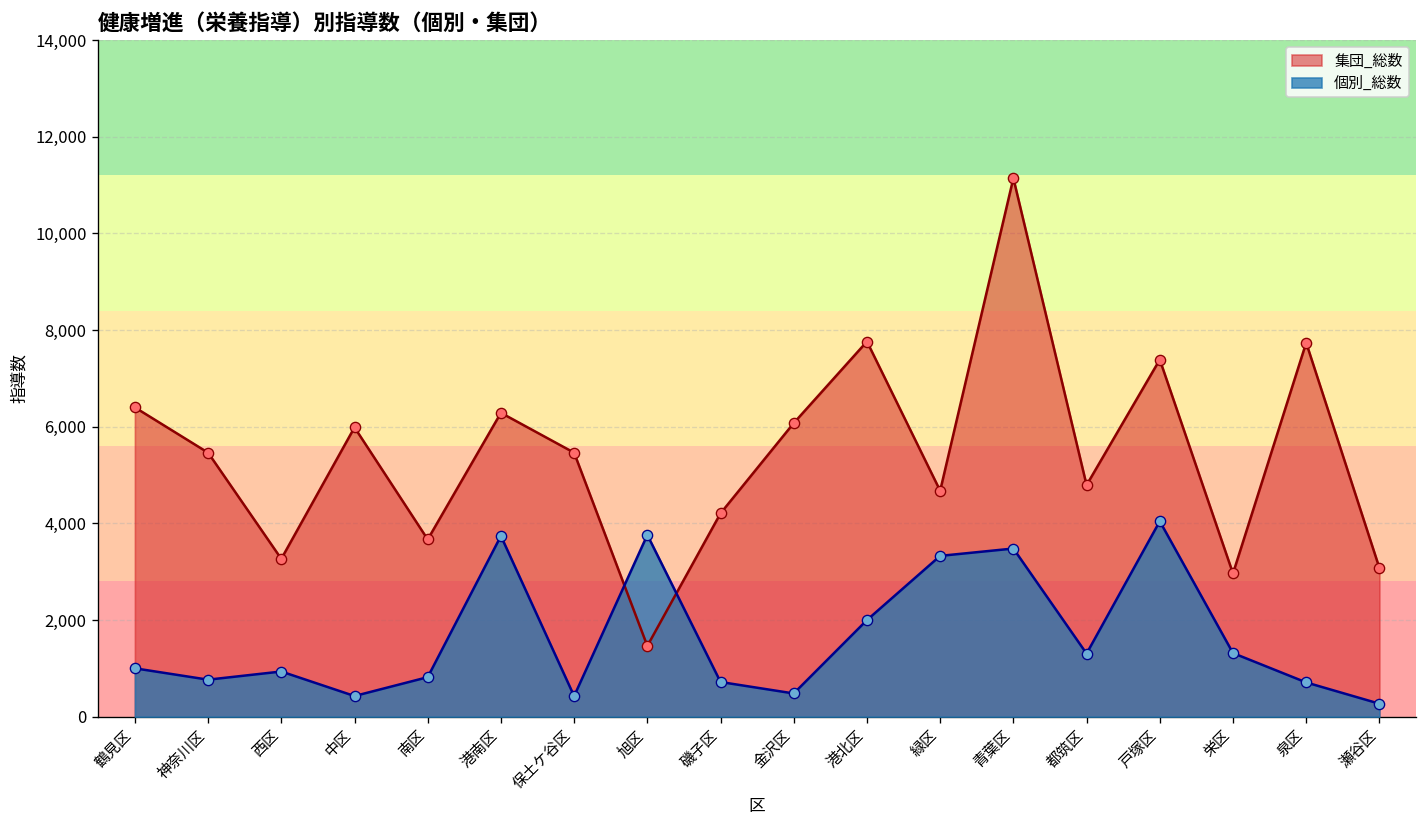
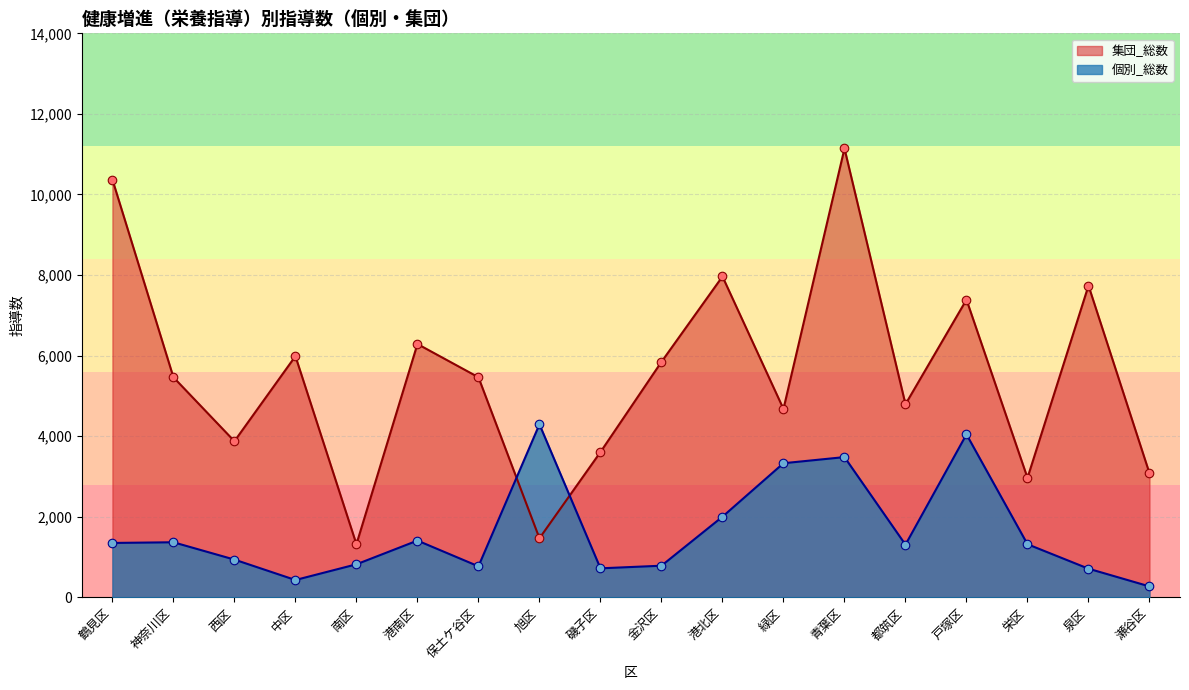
  {
    "集団_総数": {
-     "鶴見区": "6,400",
+     "鶴見区": "10,400",
      "神奈川区": "5,500",
-     "西区": "3,300",
+     "西区": "3,900",
      "中区": "6,000",
-     "南区": "3,700",
+     "南区": "1,300",
      "港南区": "6,300",
      "保土ケ谷区": "5,500",
      "旭区": "1,500",
-     "磯子区": "4,200",
-     "金沢区": "6,100",
-     "港北区": "7,800",
+     "磯子区": "3,600",
+     "金沢区": "5,800",
+     "港北区": "8,000",
      "緑区": "4,700",
      "青葉区": "11,100",
      "都筑区": "4,800",
      "戸塚区": "7,400",
      "栄区": "3,000",
      "泉区": "7,700",
      "瀬谷区": "3,100"
    },
    "個別_総数": {
-     "鶴見区": "1,000",
-     "神奈川区": "800",
+     "鶴見区": "1,400",
+     "神奈川区": "1,400",
      "西区": "900",
      "中区": "400",
      "南区": "800",
-     "港南区": "3,700",
-     "保土ケ谷区": "400",
-     "旭区": "3,800",
+     "港南区": "1,400",
+     "保土ケ谷区": "800",
+     "旭区": "4,300",
      "磯子区": "700",
-     "金沢区": "500",
+     "金沢区": "800",
      "港北区": "2,000",
      "緑区": "3,300",
      "青葉区": "3,500",
      "都筑区": "1,300",
      "戸塚区": "4,000",
      "栄区": "1,300",
      "泉区": "700",
      "瀬谷区": "300"
    }
  }
